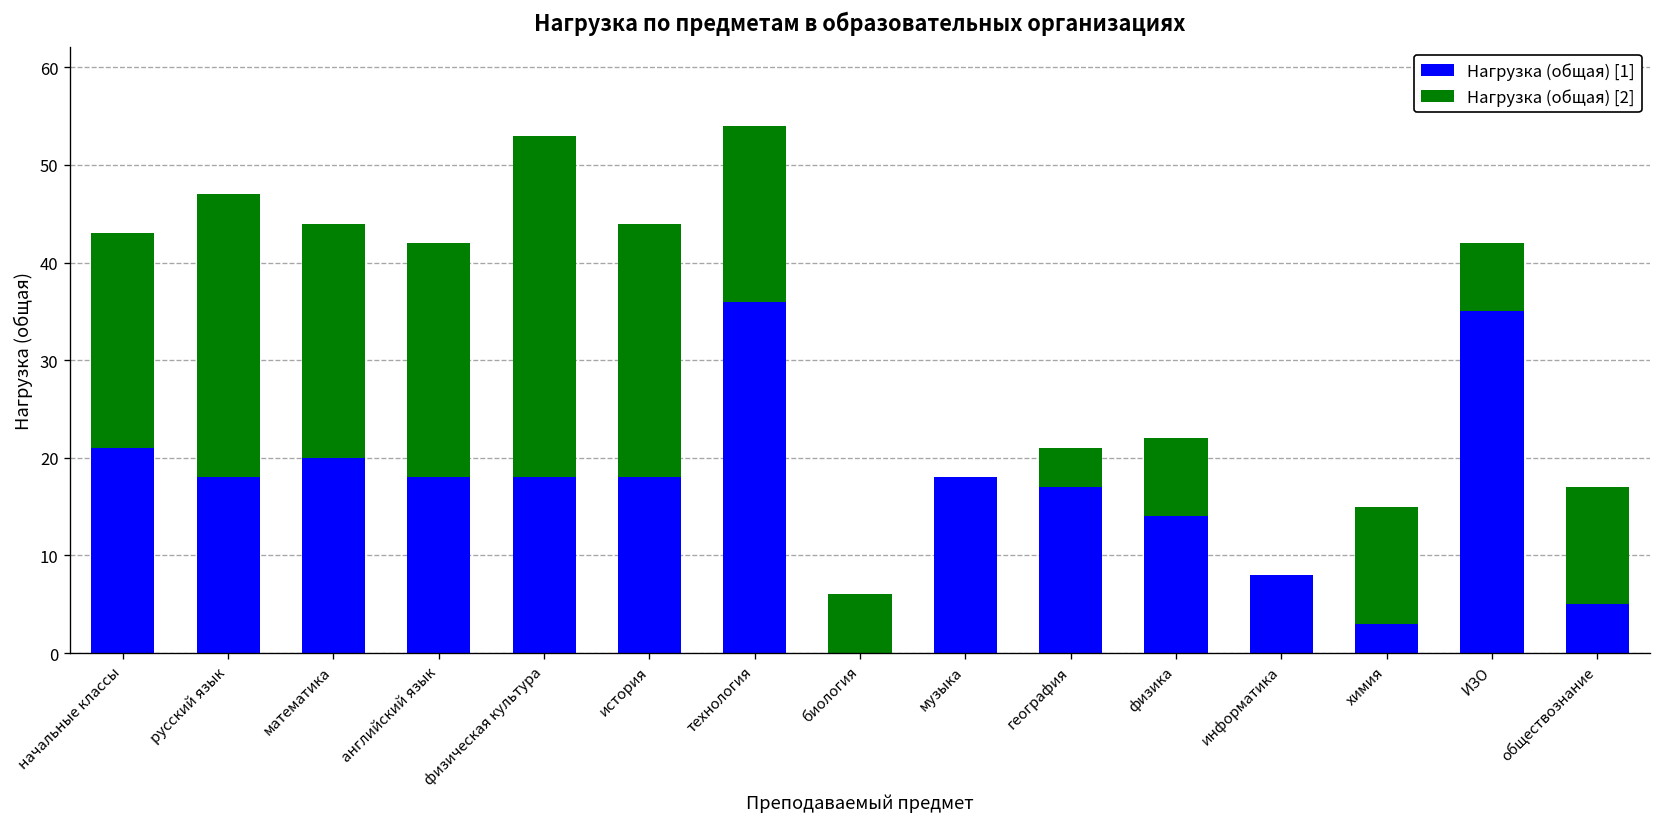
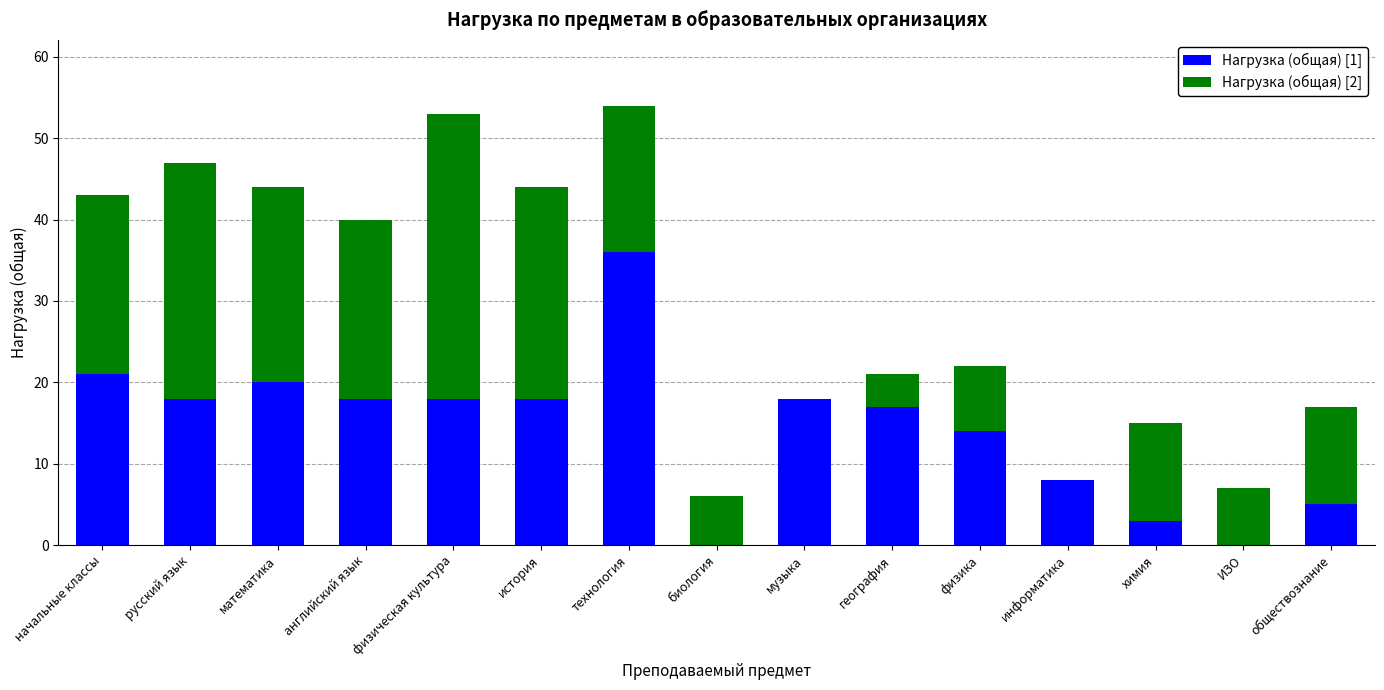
  {
    "Нагрузка (общая) [1]": {
      "начальные классы": 21,
      "русский язык": 18,
      "математика": 20,
      "английский язык": 18,
      "физическая культура": 18,
      "история": 18,
      "технология": 36,
      "биология": 0,
      "музыка": 18,
      "география": 17,
      "физика": 14,
      "информатика": 8,
      "химия": 3,
-     "ИЗО": 35,
+     "ИЗО": 0,
      "обществознание": 5
    },
    "Нагрузка (общая) [2]": {
      "начальные классы": 22,
      "русский язык": 29,
      "математика": 24,
-     "английский язык": 24,
+     "английский язык": 22,
      "физическая культура": 35,
      "история": 26,
      "технология": 18,
      "биология": 6,
      "музыка": 0,
      "география": 4,
      "физика": 8,
      "информатика": 0,
      "химия": 12,
      "ИЗО": 7,
      "обществознание": 12
    }
  }
